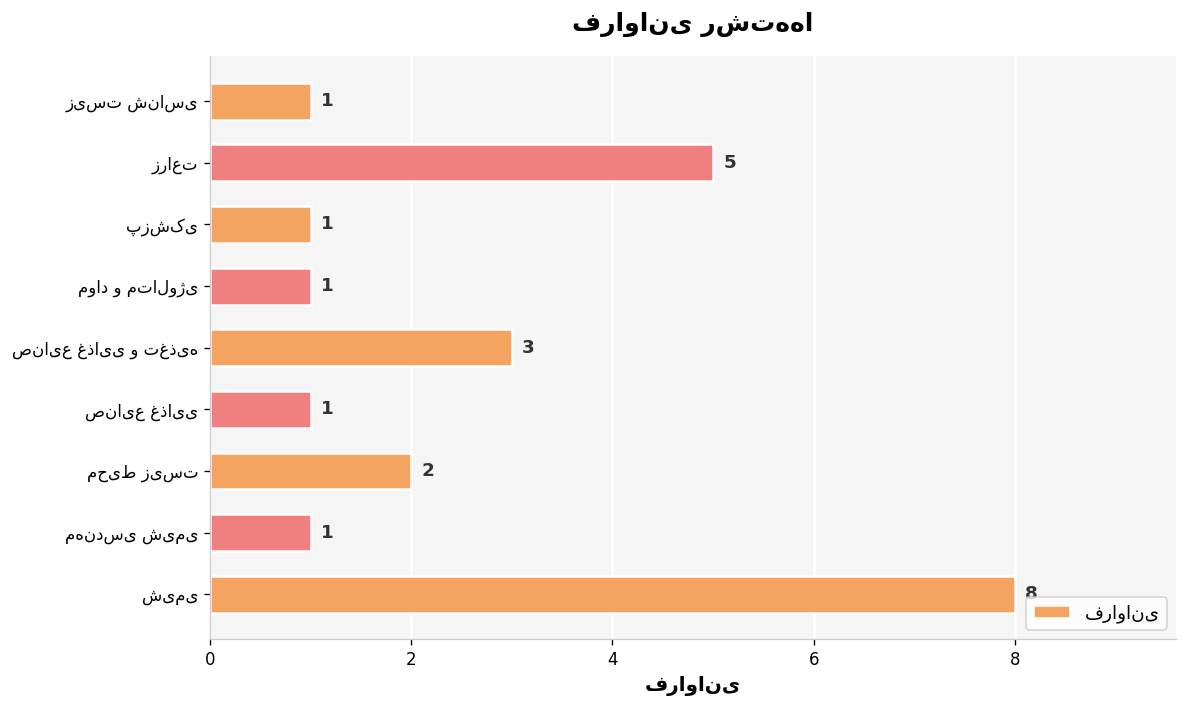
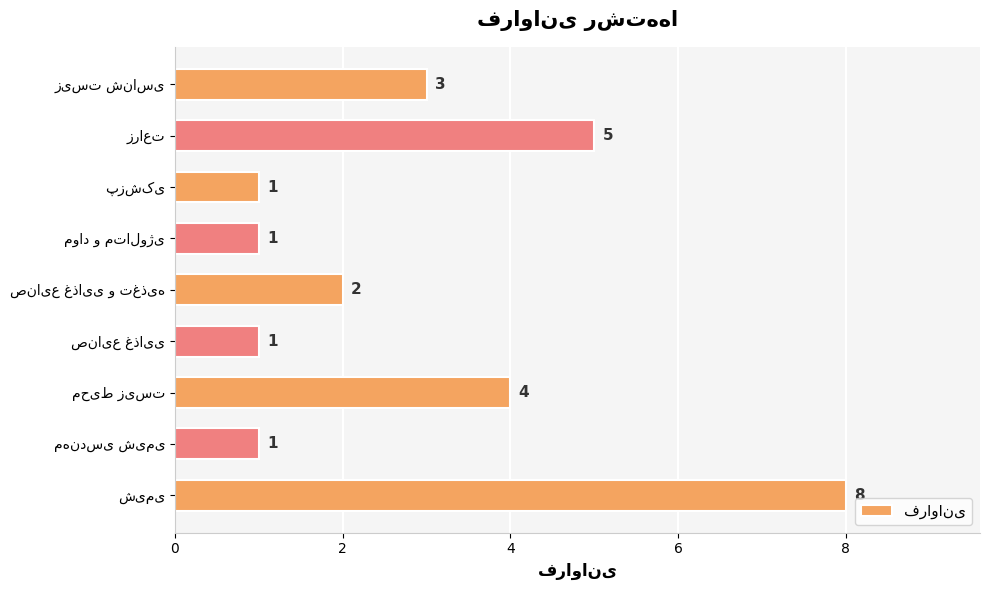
  {
-   "زیست شناسی": 1,
+   "زیست شناسی": 3,
    "زراعت": 5,
    "پزشکی": 1,
    "مواد و متالوژی": 1,
-   "صنایع غذایی و تغذیه": 3,
+   "صنایع غذایی و تغذیه": 2,
    "صنایع غذایی": 1,
-   "محیط زیست": 2,
+   "محیط زیست": 4,
    "مهندسی شیمی": 1
  }
